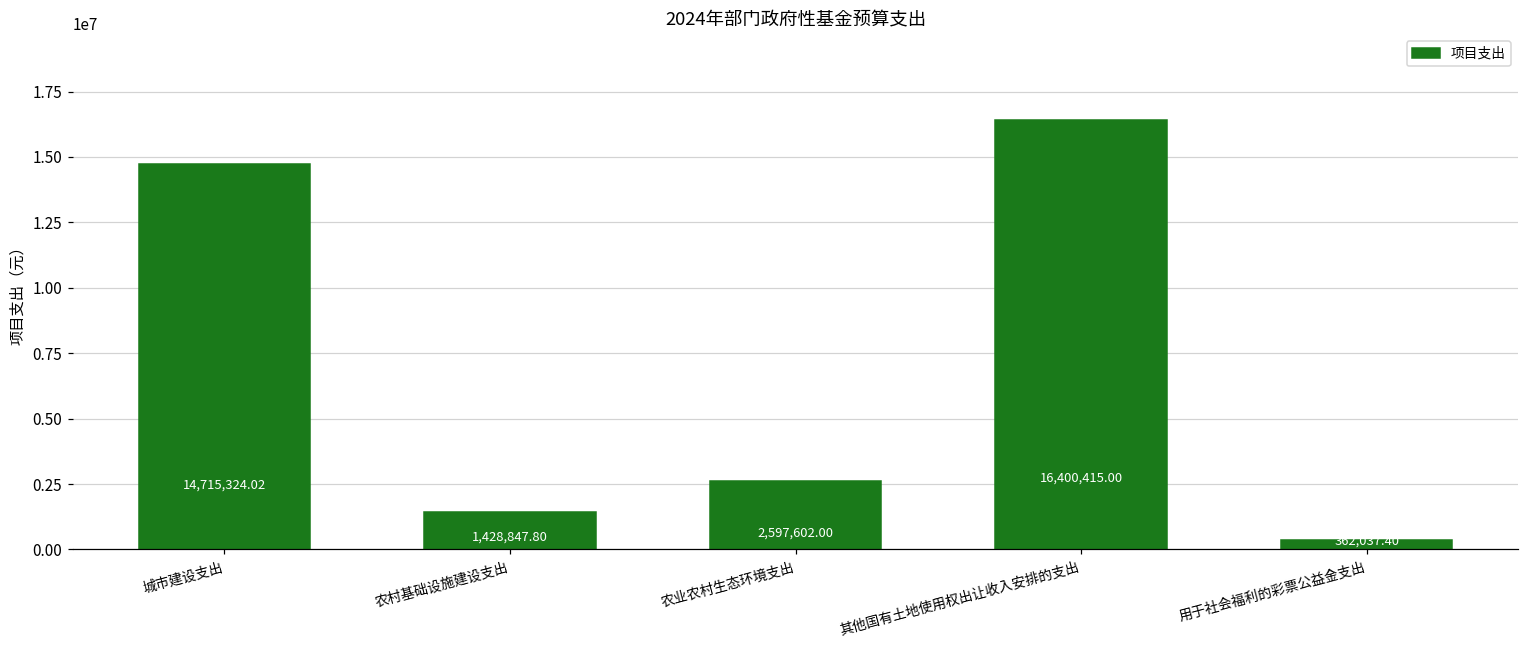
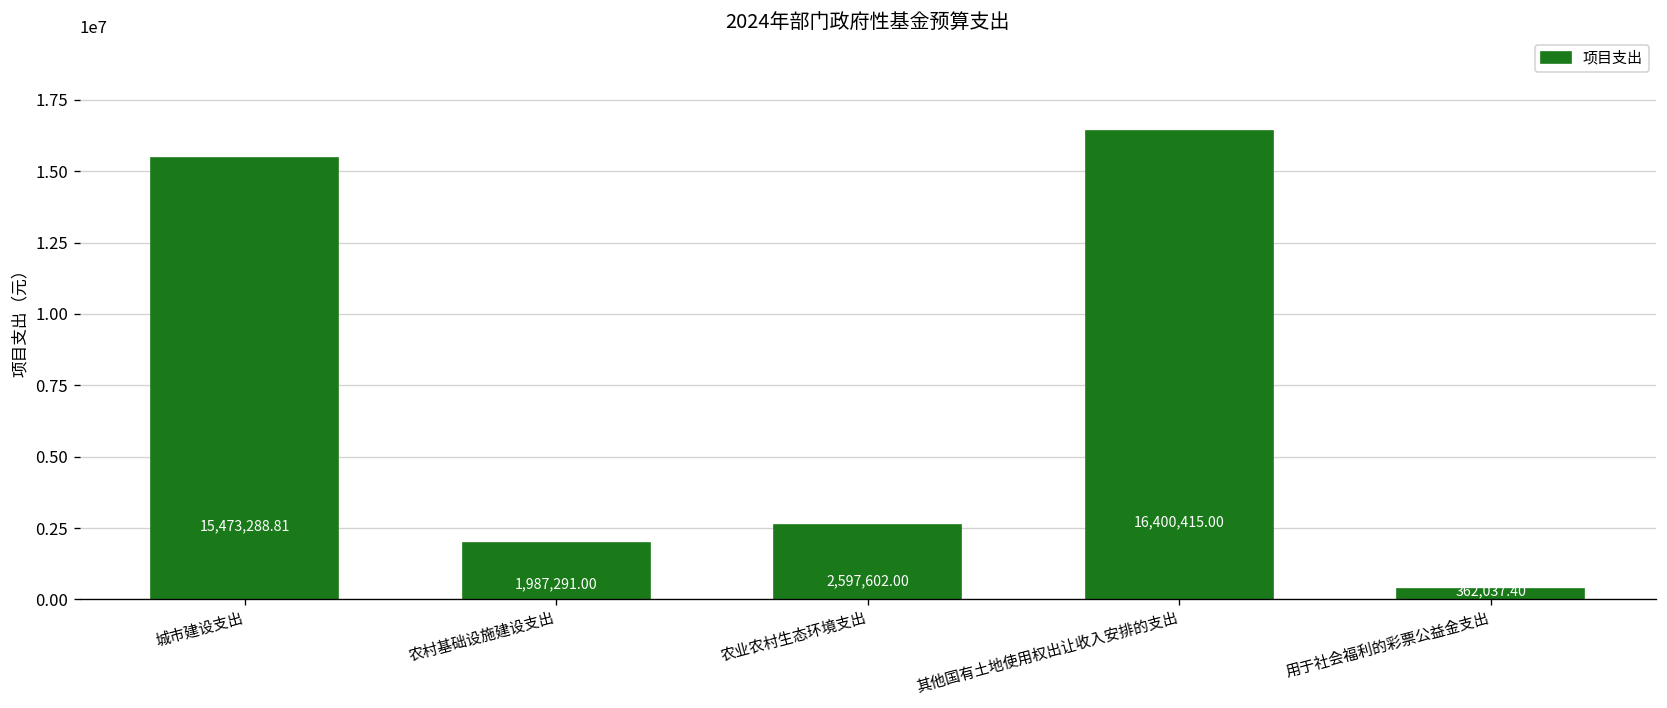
  {
-   "城市建设支出": "14,715,324.02",
-   "农村基础设施建设支出": "1,428,847.80",
+   "城市建设支出": "15,473,288.81",
+   "农村基础设施建设支出": "1,987,291.00",
    "农业农村生态环境支出": "2,597,602.00",
    "其他国有土地使用权出让收入安排的支出": "16,400,415.00",
    "用于社会福利的彩票公益金支出": "362,037.40"
  }
